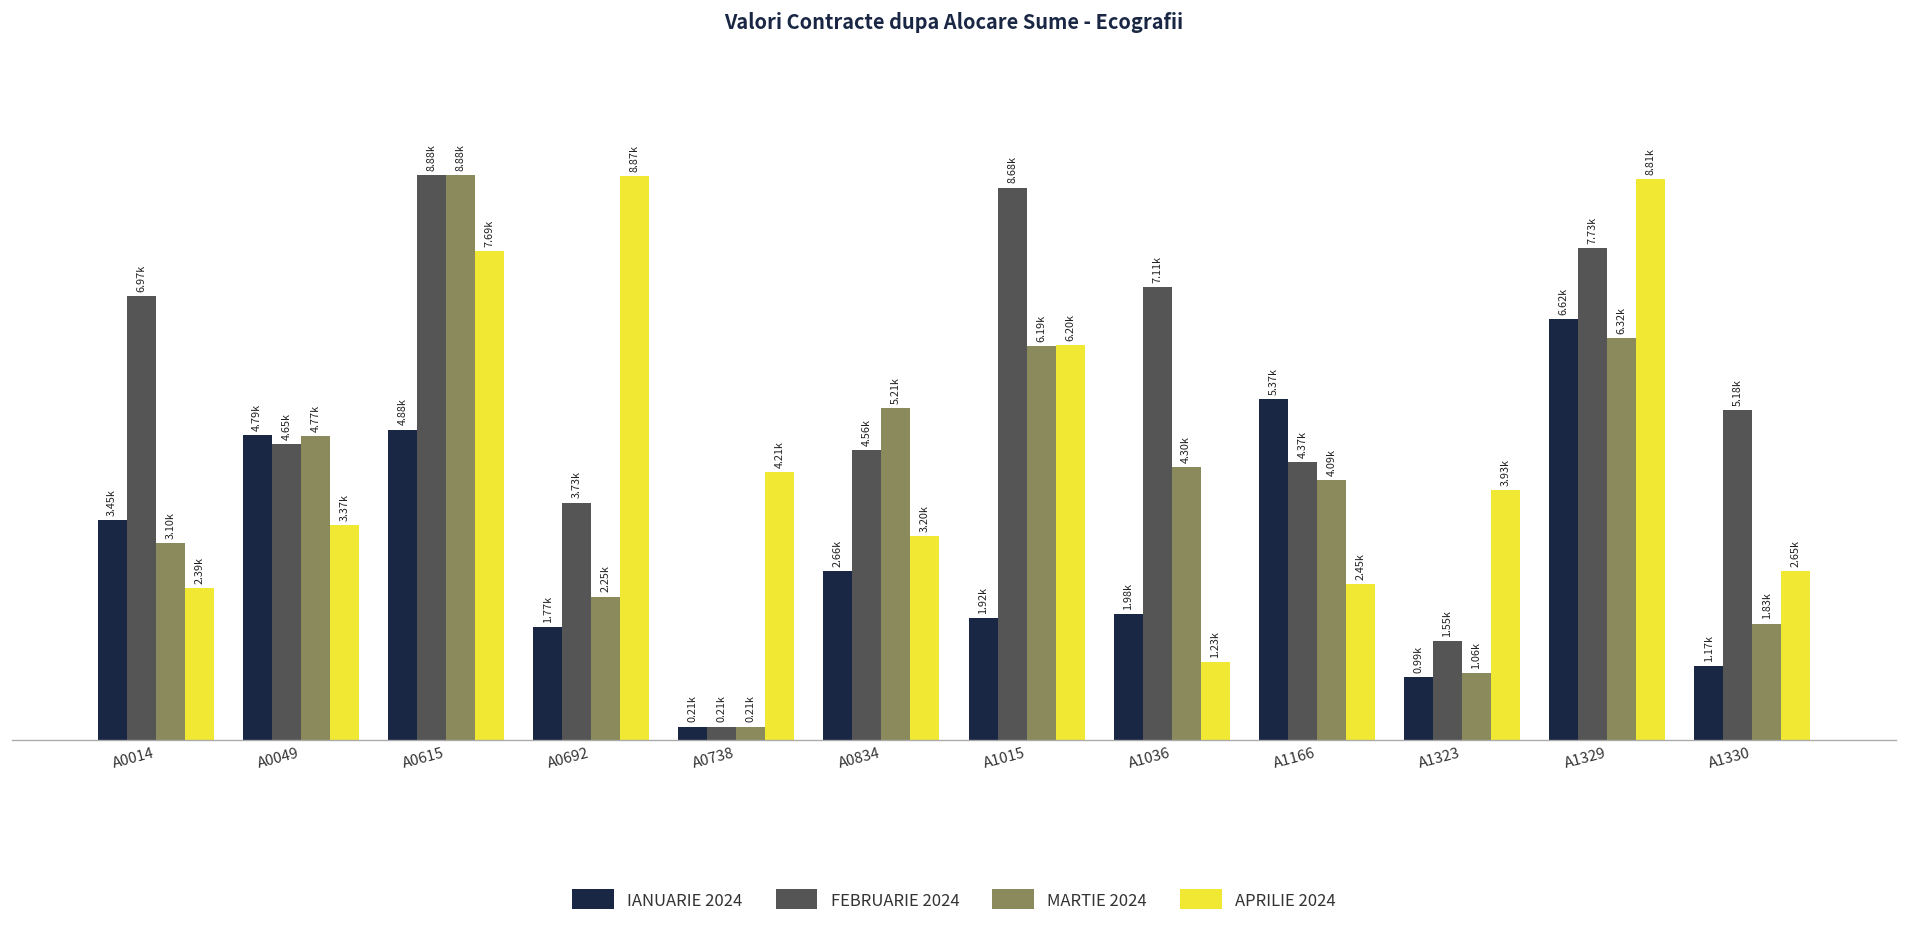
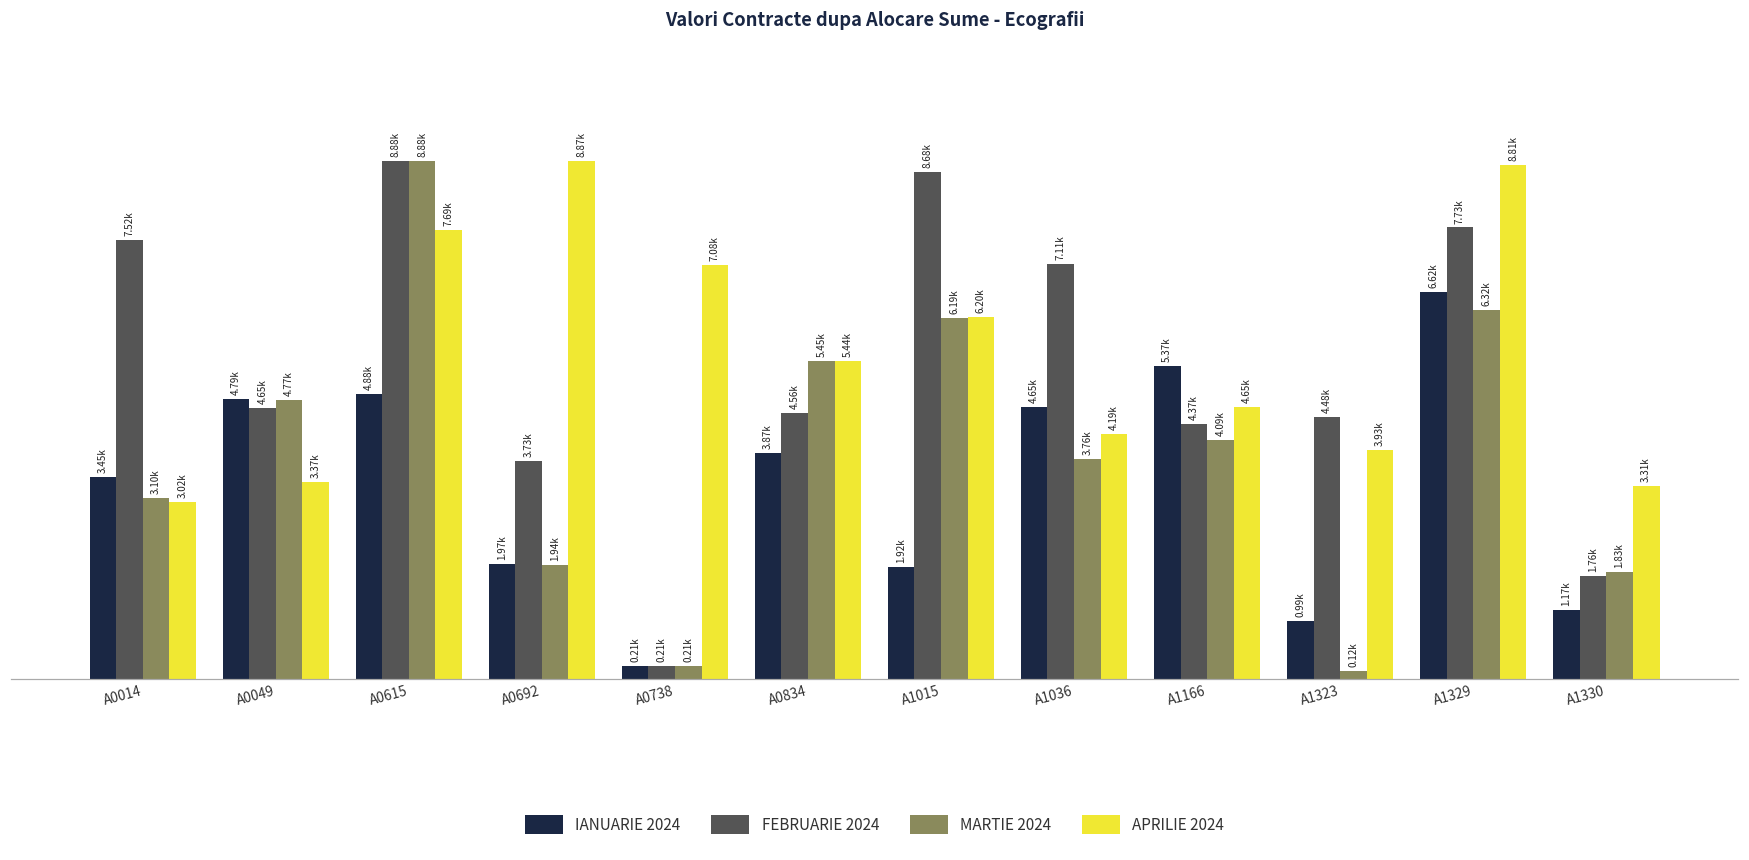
  {
    "IANUARIE 2024": {
      "A0014": "3.45k",
      "A0049": "4.79k",
      "A0615": "4.88k",
-     "A0692": "1.77k",
+     "A0692": "1.97k",
      "A0738": "0.21k",
-     "A0834": "2.66k",
+     "A0834": "3.87k",
      "A1015": "1.92k",
-     "A1036": "1.98k",
+     "A1036": "4.65k",
      "A1166": "5.37k",
      "A1323": "0.99k",
      "A1329": "6.62k",
      "A1330": "1.17k"
    },
    "FEBRUARIE 2024": {
-     "A0014": "6.97k",
+     "A0014": "7.52k",
      "A0049": "4.65k",
      "A0615": "8.88k",
      "A0692": "3.73k",
      "A0738": "0.21k",
      "A0834": "4.56k",
      "A1015": "8.68k",
      "A1036": "7.11k",
      "A1166": "4.37k",
-     "A1323": "1.55k",
+     "A1323": "4.48k",
      "A1329": "7.73k",
-     "A1330": "5.18k"
+     "A1330": "1.76k"
    },
    "MARTIE 2024": {
      "A0014": "3.10k",
      "A0049": "4.77k",
      "A0615": "8.88k",
-     "A0692": "2.25k",
+     "A0692": "1.94k",
      "A0738": "0.21k",
-     "A0834": "5.21k",
+     "A0834": "5.45k",
      "A1015": "6.19k",
-     "A1036": "4.30k",
+     "A1036": "3.76k",
      "A1166": "4.09k",
-     "A1323": "1.06k",
+     "A1323": "0.12k",
      "A1329": "6.32k",
      "A1330": "1.83k"
    },
    "APRILIE 2024": {
-     "A0014": "2.39k",
+     "A0014": "3.02k",
      "A0049": "3.37k",
      "A0615": "7.69k",
      "A0692": "8.87k",
-     "A0738": "4.21k",
-     "A0834": "3.20k",
+     "A0738": "7.08k",
+     "A0834": "5.44k",
      "A1015": "6.20k",
-     "A1036": "1.23k",
-     "A1166": "2.45k",
+     "A1036": "4.19k",
+     "A1166": "4.65k",
      "A1323": "3.93k",
      "A1329": "8.81k",
-     "A1330": "2.65k"
+     "A1330": "3.31k"
    }
  }
